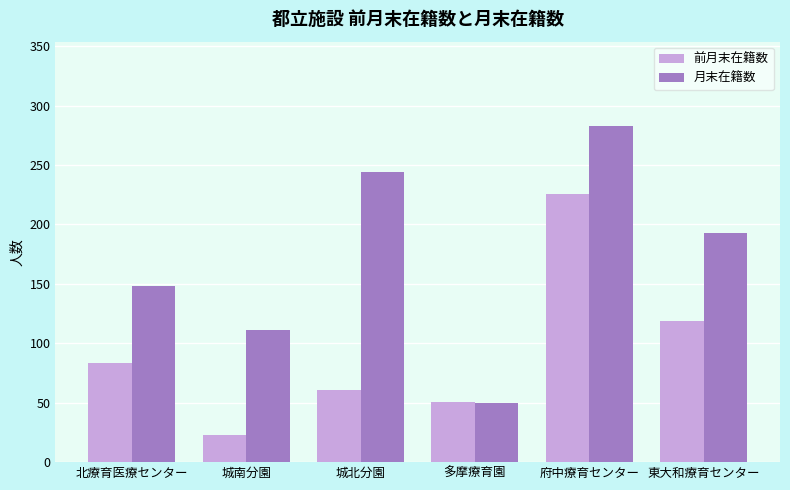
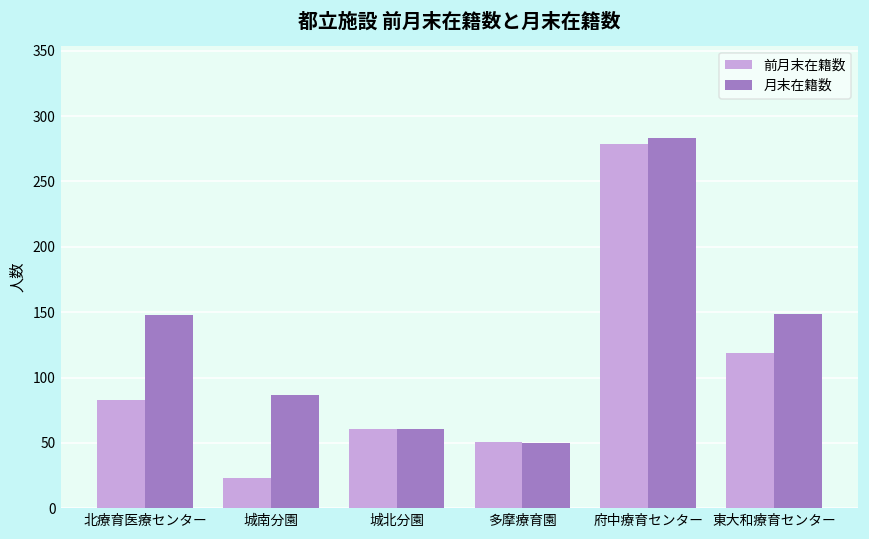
  {
    "前月末在籍数": {
      "北療育医療センター": 83,
      "城南分園": 23,
      "城北分園": 61,
      "多摩療育園": 51,
-     "府中療育センター": 226,
+     "府中療育センター": 279,
      "東大和療育センター": 119
    },
    "月末在籍数": {
      "北療育医療センター": 148,
-     "城南分園": 111,
-     "城北分園": 244,
+     "城南分園": 87,
+     "城北分園": 61,
      "多摩療育園": 50,
      "府中療育センター": 283,
-     "東大和療育センター": 193
+     "東大和療育センター": 149
    }
  }
